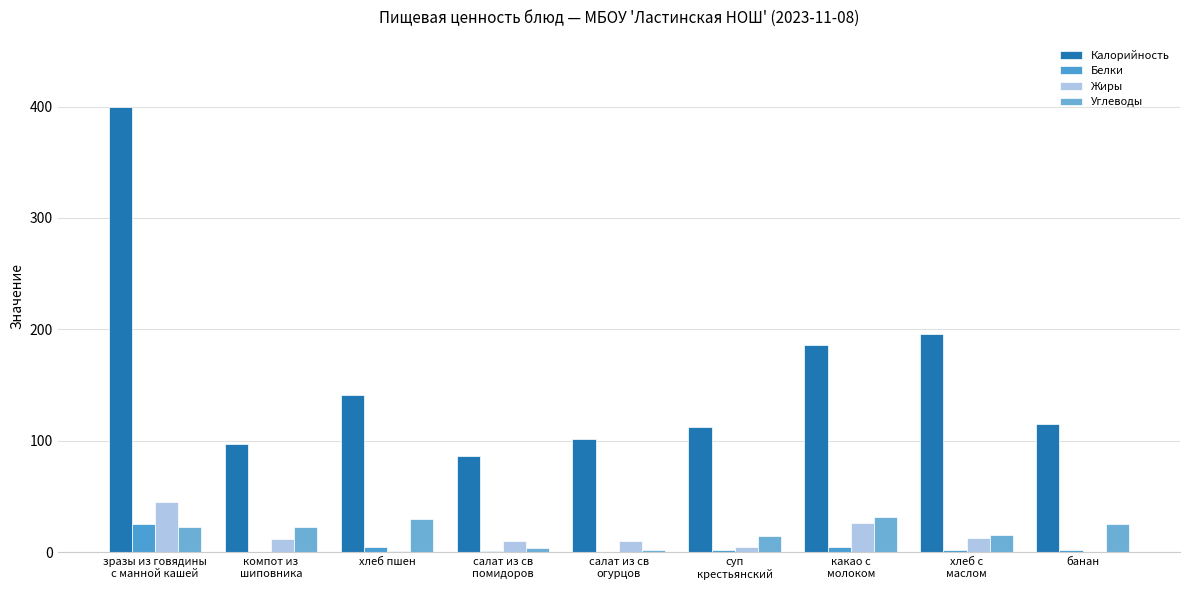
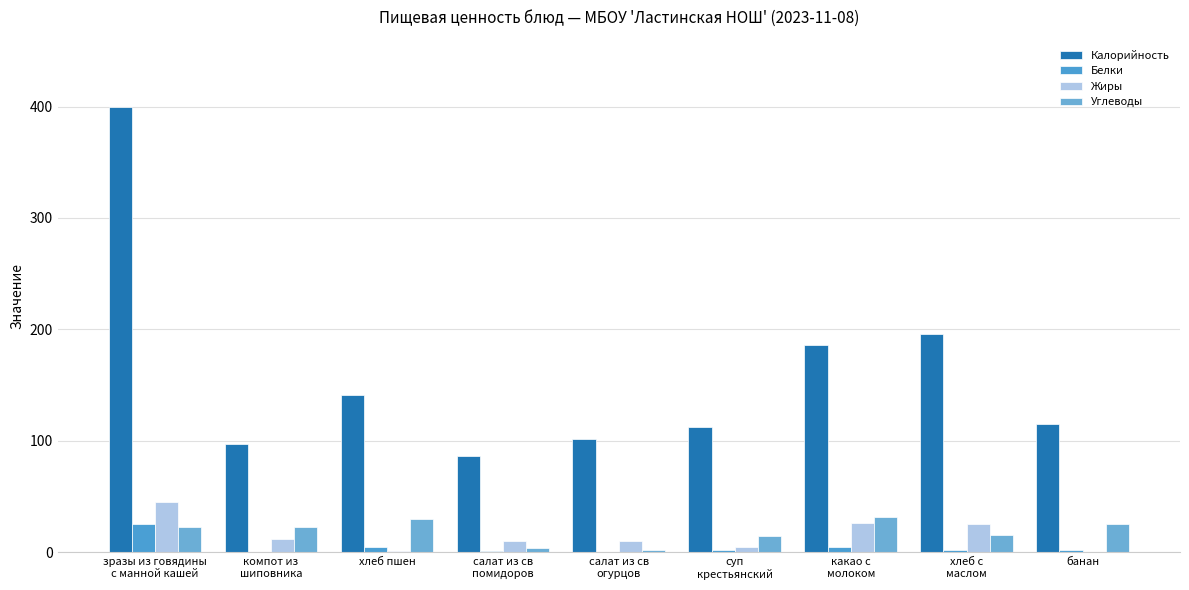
  {
    "Калорийность": {
      "зразы из говядины с манной кашей": 400,
      "компот из шиповника": 97,
      "хлеб пшен": 141,
      "салат из св помидоров": 86,
      "салат из св огурцов": 102,
      "суп крестьянский": 113,
      "какао с молоком": 186,
      "хлеб с маслом": 196,
      "банан": 115
    },
    "Жиры": {
      "зразы из говядины с манной кашей": 45,
      "компот из шиповника": 12,
      "салат из св помидоров": 10,
      "салат из св огурцов": 10,
      "суп крестьянский": 5,
      "какао с молоком": 26,
-     "хлеб с маслом": 13
+     "хлеб с маслом": 25
    }
  }
